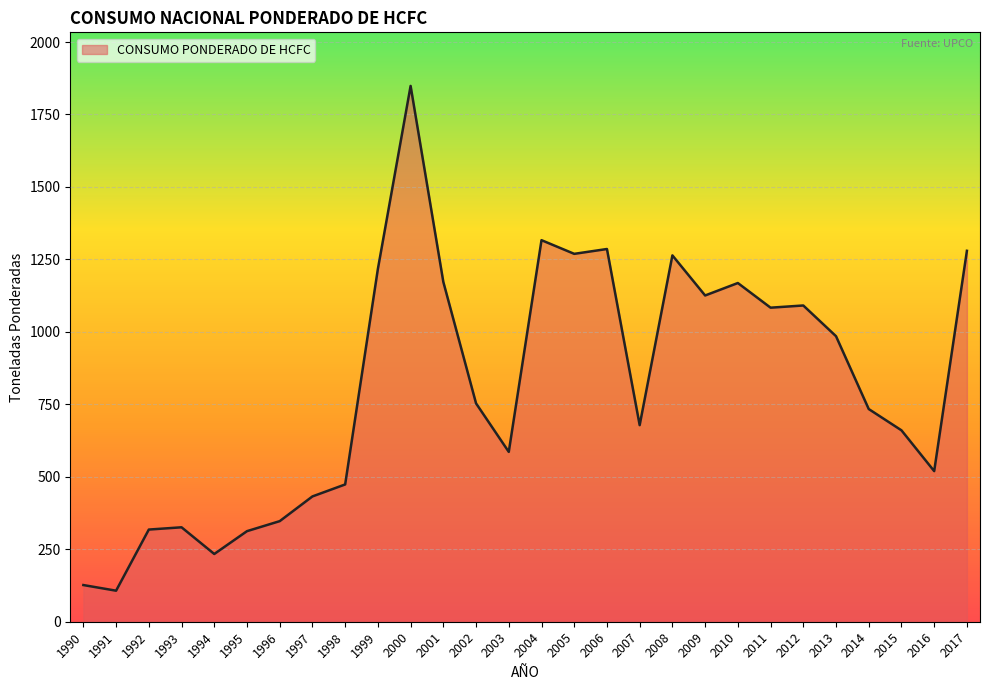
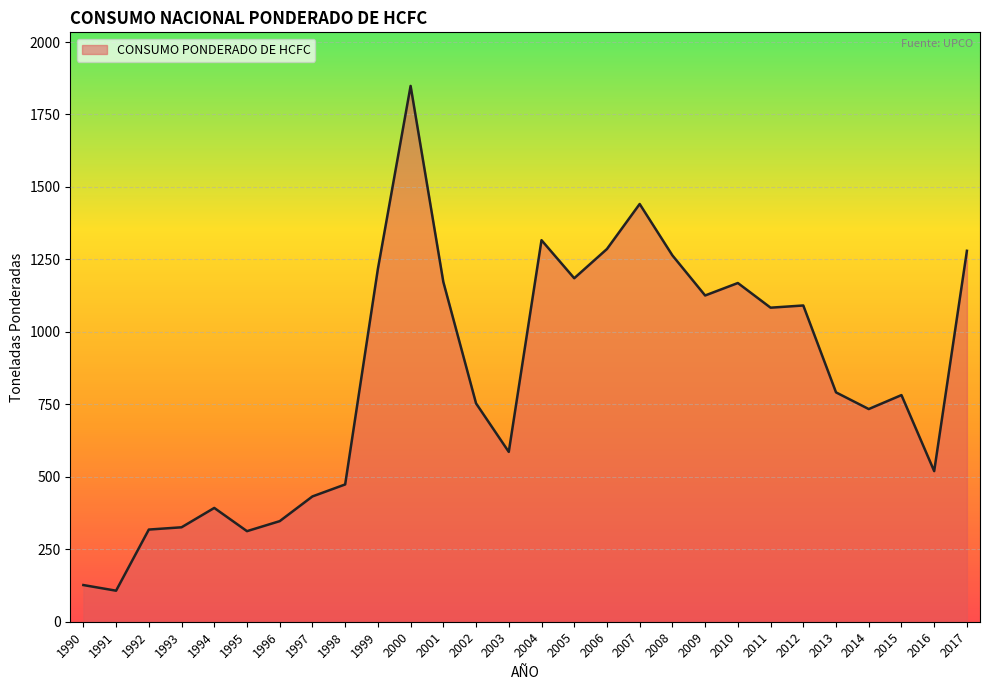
  {
    "1990": 130,
    "1991": 110,
    "1992": 320,
    "1993": 330,
-   "1994": 230,
+   "1994": 390,
    "1995": 310,
    "1996": 350,
    "1997": 430,
    "1998": 470,
    "1999": 1220,
    "2000": 1850,
    "2001": 1170,
    "2002": 750,
    "2003": 590,
    "2004": 1320,
-   "2005": 1270,
+   "2005": 1190,
    "2006": 1290,
-   "2007": 680,
+   "2007": 1440,
    "2008": 1260,
    "2009": 1130,
    "2010": 1170,
    "2011": 1080,
    "2012": 1090,
-   "2013": 990,
+   "2013": 790,
    "2014": 730,
-   "2015": 660,
+   "2015": 780,
    "2016": 520,
    "2017": 1280
  }
